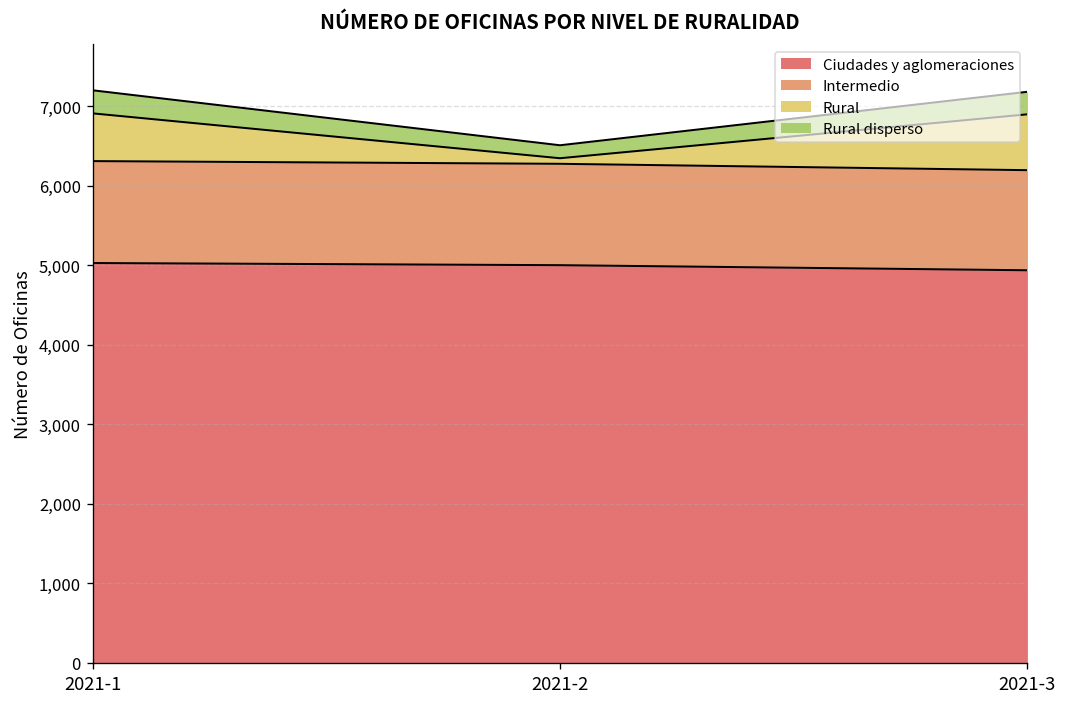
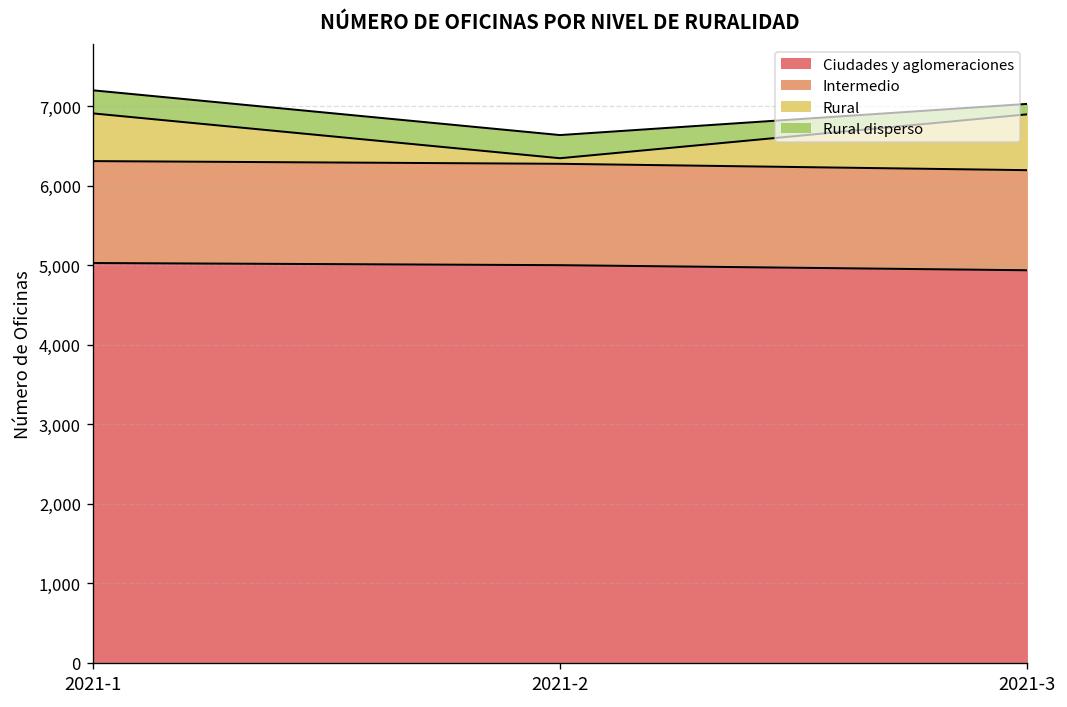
  {
    "Rural": {
      "2021-1": 600,
      "2021-2": 100,
      "2021-3": 700
    },
    "Rural disperso": {
      "2021-1": 300,
-     "2021-2": 200,
-     "2021-3": 300
+     "2021-2": 300,
+     "2021-3": 100
    }
  }
